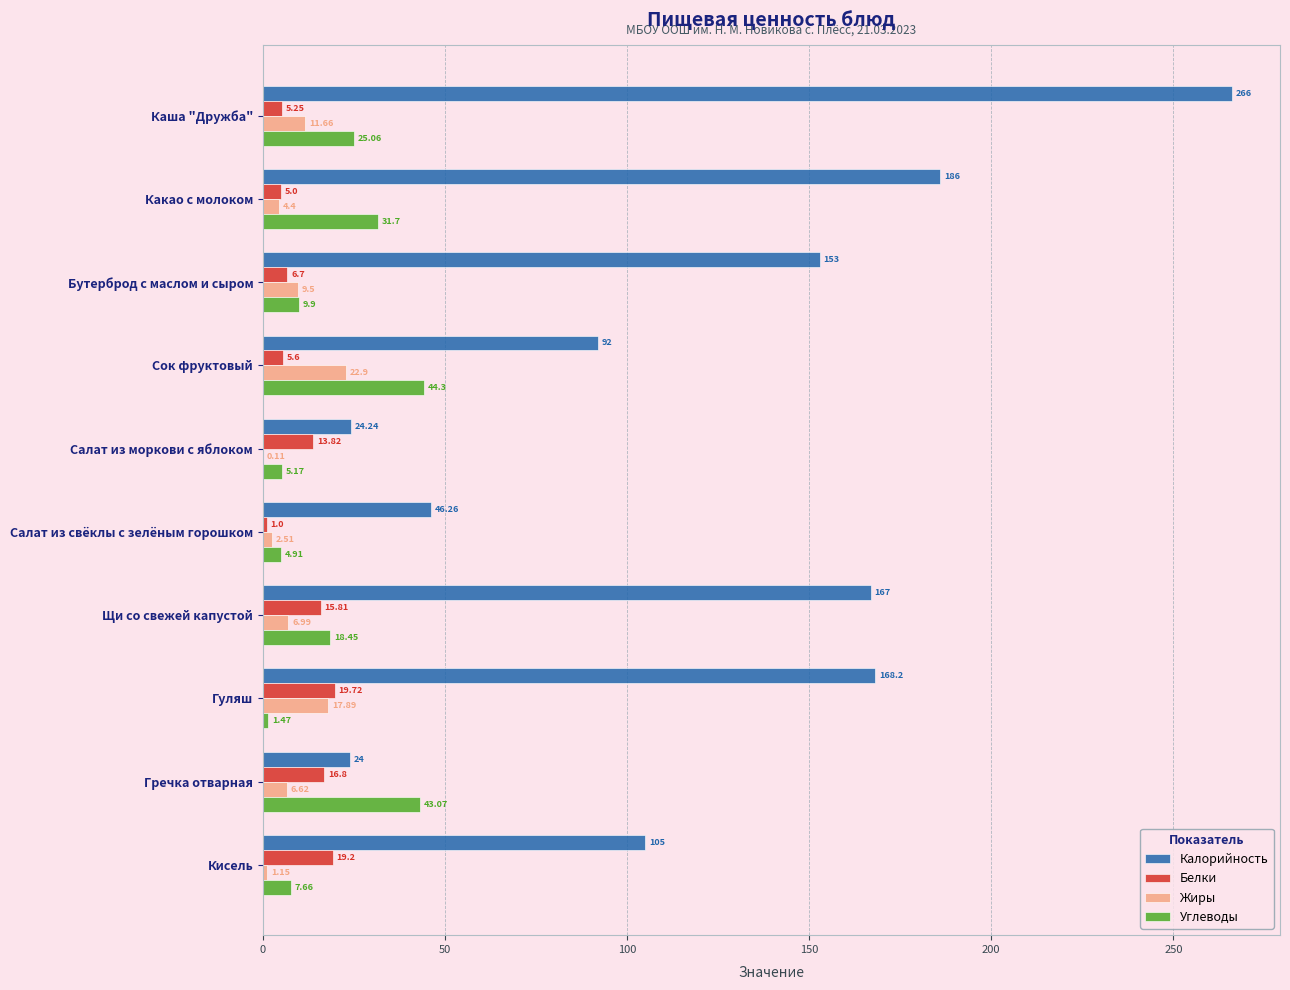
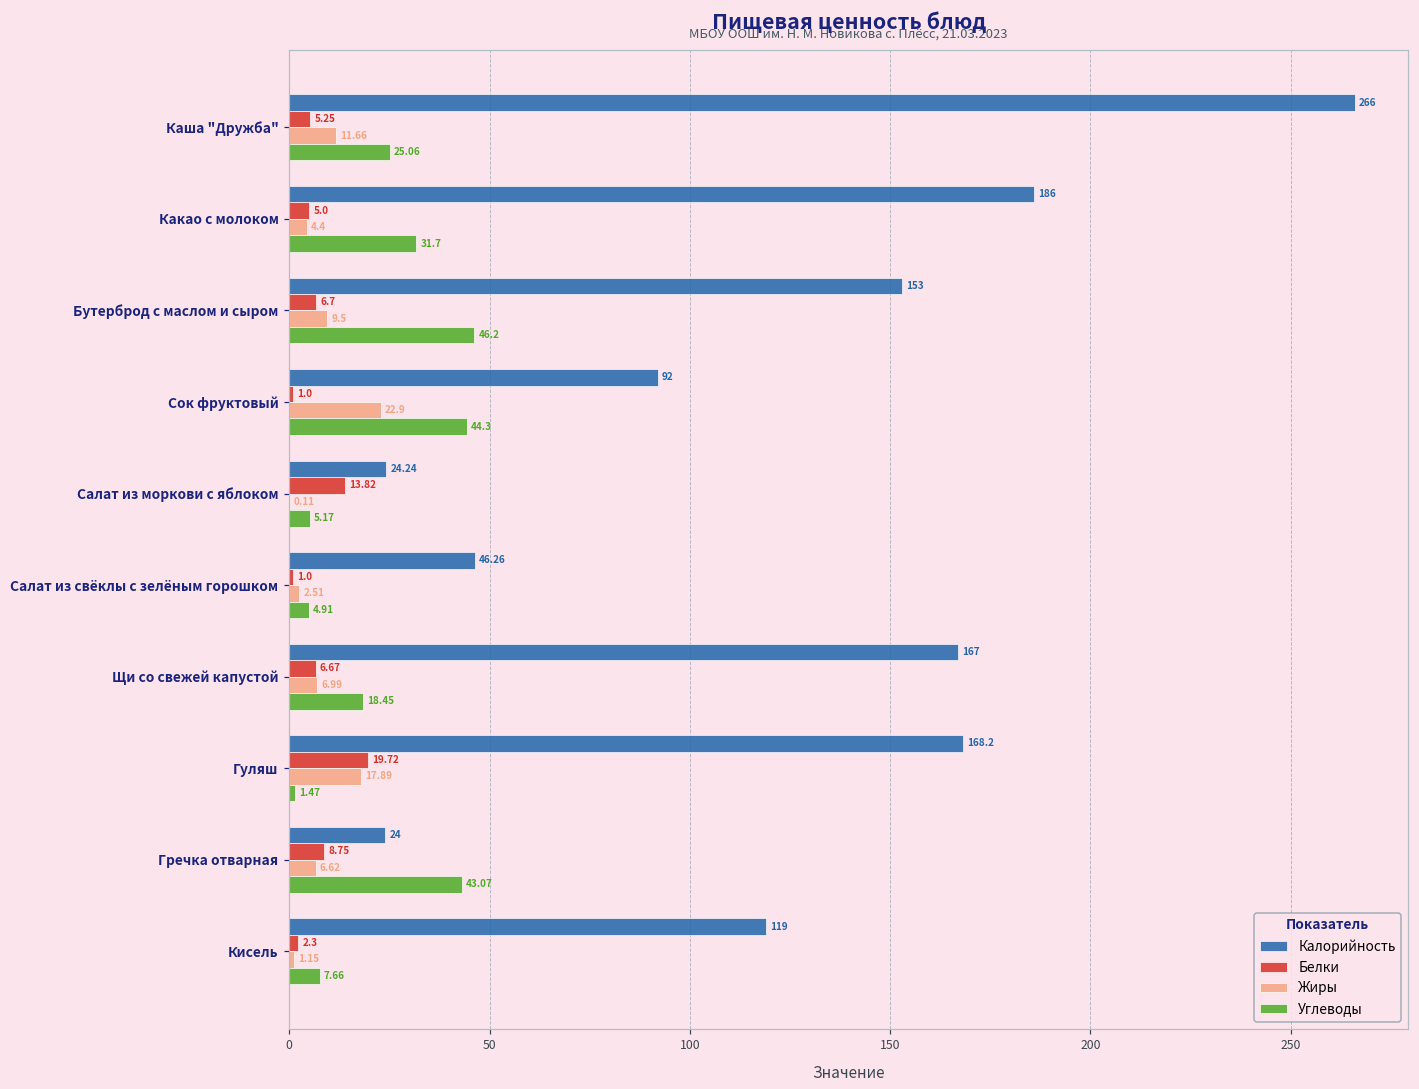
  {
    "Калорийность": {
      "Каша \"Дружба\"": 266,
      "Какао с молоком": 186,
      "Бутерброд с маслом и сыром": 153,
      "Сок фруктовый": 92,
      "Салат из моркови с яблоком": 24.24,
      "Салат из свёклы с зелёным горошком": 46.26,
      "Щи со свежей капустой": 167,
      "Гуляш": 168.2,
      "Гречка отварная": 24,
-     "Кисель": 105
+     "Кисель": 119
    },
    "Белки": {
      "Каша \"Дружба\"": 5.25,
      "Какао с молоком": 5.0,
      "Бутерброд с маслом и сыром": 6.7,
-     "Сок фруктовый": 5.6,
+     "Сок фруктовый": 1.0,
      "Салат из моркови с яблоком": 13.82,
      "Салат из свёклы с зелёным горошком": 1.0,
-     "Щи со свежей капустой": 15.81,
+     "Щи со свежей капустой": 6.67,
      "Гуляш": 19.72,
-     "Гречка отварная": 16.8,
-     "Кисель": 19.2
+     "Гречка отварная": 8.75,
+     "Кисель": 2.3
    },
    "Жиры": {
      "Каша \"Дружба\"": 11.66,
      "Какао с молоком": 4.4,
      "Бутерброд с маслом и сыром": 9.5,
      "Сок фруктовый": 22.9,
      "Салат из моркови с яблоком": 0.11,
      "Салат из свёклы с зелёным горошком": 2.51,
      "Щи со свежей капустой": 6.99,
      "Гуляш": 17.89,
      "Гречка отварная": 6.62,
      "Кисель": 1.15
    },
    "Углеводы": {
      "Каша \"Дружба\"": 25.06,
      "Какао с молоком": 31.7,
-     "Бутерброд с маслом и сыром": 9.9,
+     "Бутерброд с маслом и сыром": 46.2,
      "Сок фруктовый": 44.3,
      "Салат из моркови с яблоком": 5.17,
      "Салат из свёклы с зелёным горошком": 4.91,
      "Щи со свежей капустой": 18.45,
      "Гуляш": 1.47,
      "Гречка отварная": 43.07,
      "Кисель": 7.66
    }
  }
